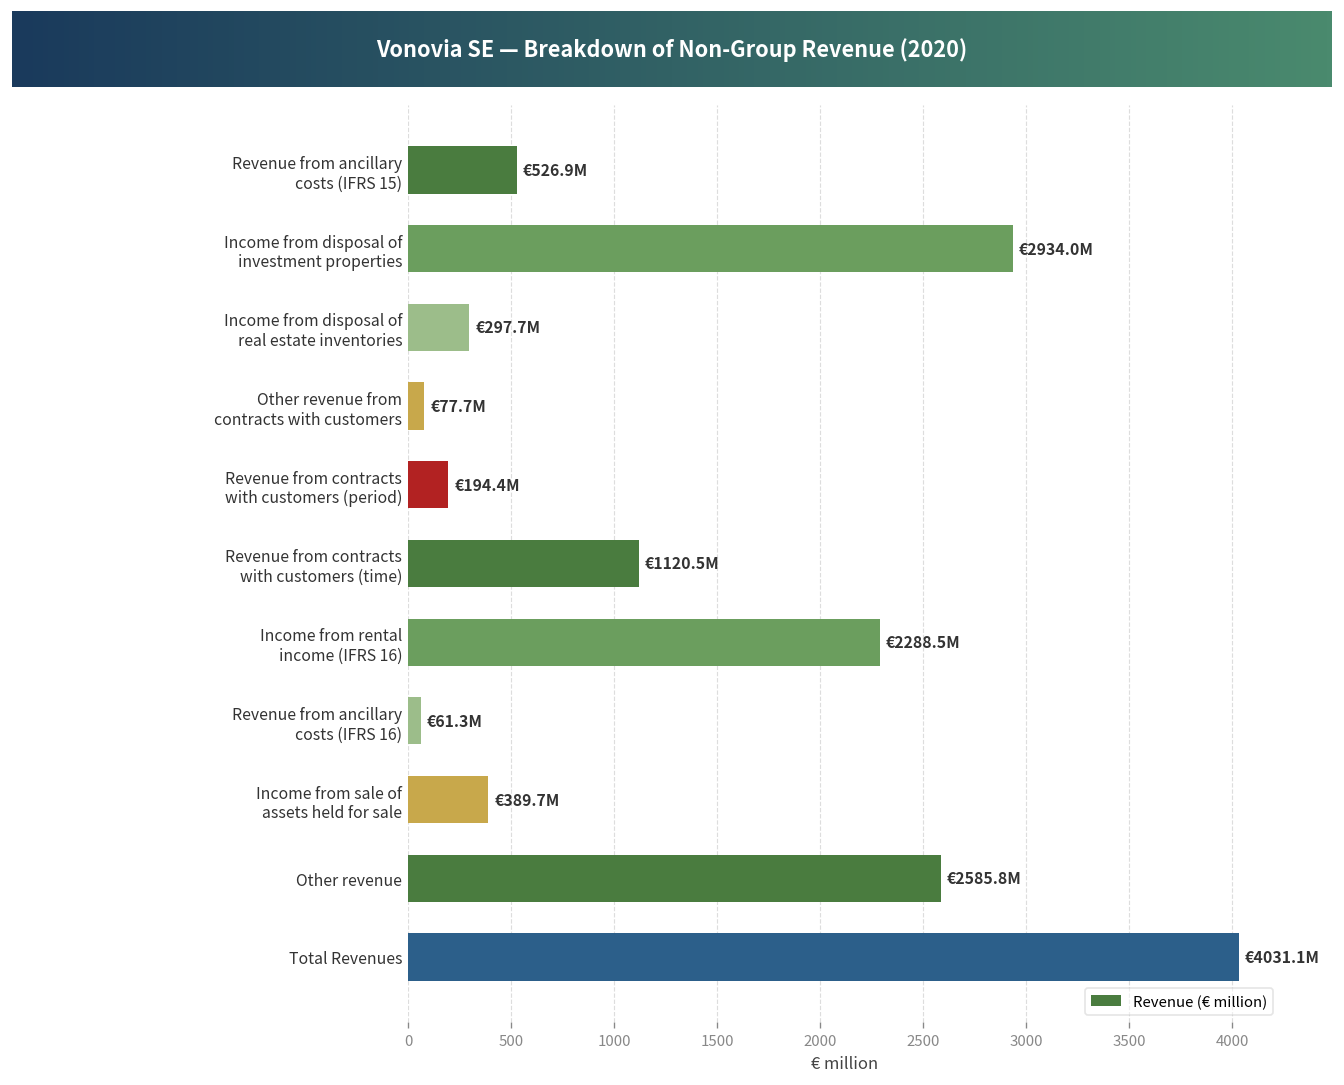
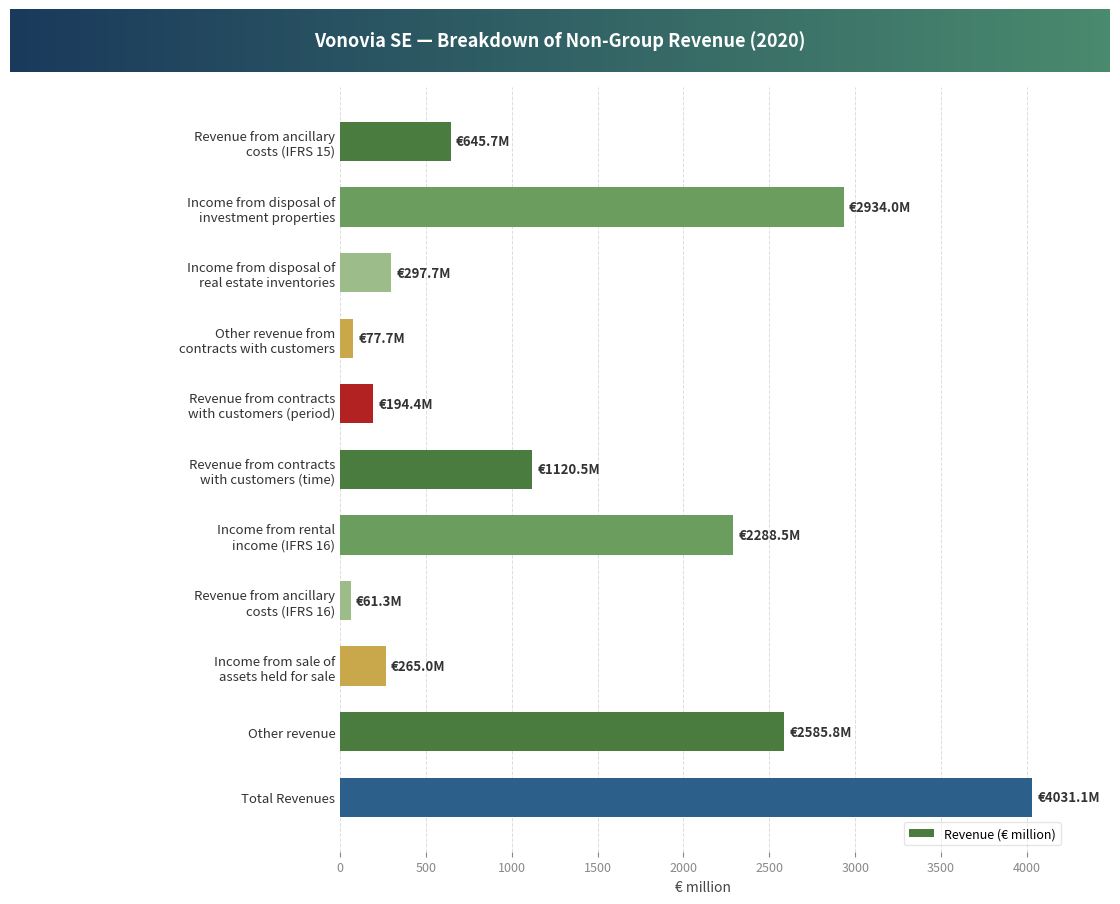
  {
-   "Revenue from ancillary costs (IFRS 15)": "€526.9M",
+   "Revenue from ancillary costs (IFRS 15)": "€645.7M",
    "Income from disposal of investment properties": "€2934.0M",
    "Income from disposal of real estate inventories": "€297.7M",
    "Other revenue from contracts with customers": "€77.7M",
    "Revenue from contracts with customers (period)": "€194.4M",
    "Revenue from contracts with customers (time)": "€1120.5M",
    "Income from rental income (IFRS 16)": "€2288.5M",
    "Revenue from ancillary costs (IFRS 16)": "€61.3M",
-   "Income from sale of assets held for sale": "€389.7M",
+   "Income from sale of assets held for sale": "€265.0M",
    "Other revenue": "€2585.8M",
    "Total Revenues": "€4031.1M"
  }
